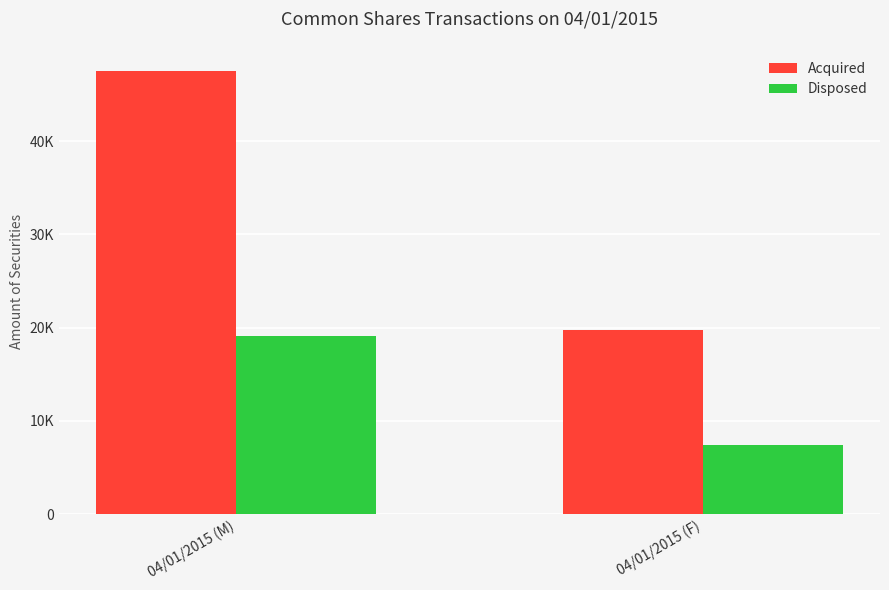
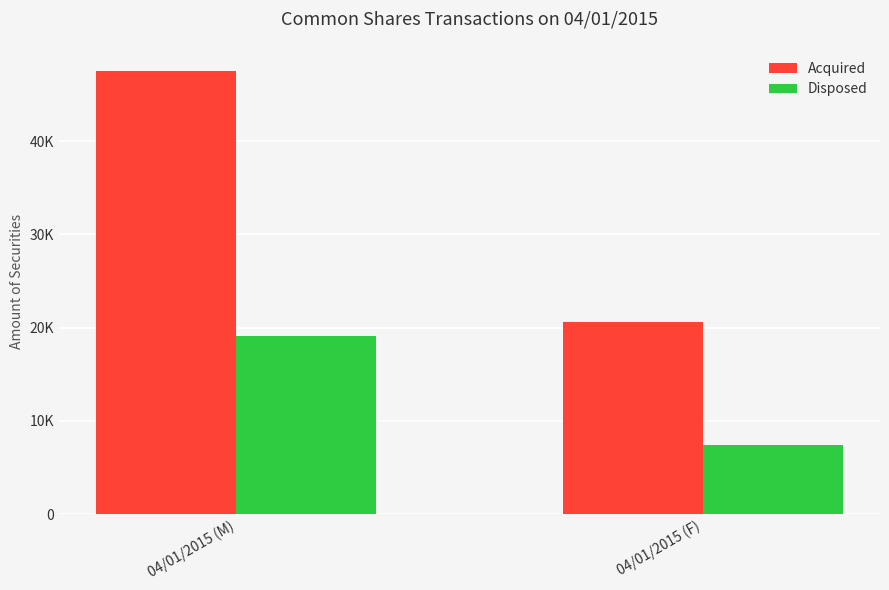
  {
    "Acquired": {
      "04/01/2015 (M)": 47000,
-     "04/01/2015 (F)": 20000
+     "04/01/2015 (F)": 21000
    },
    "Disposed": {
      "04/01/2015 (M)": 19000,
      "04/01/2015 (F)": 7000
    }
  }
